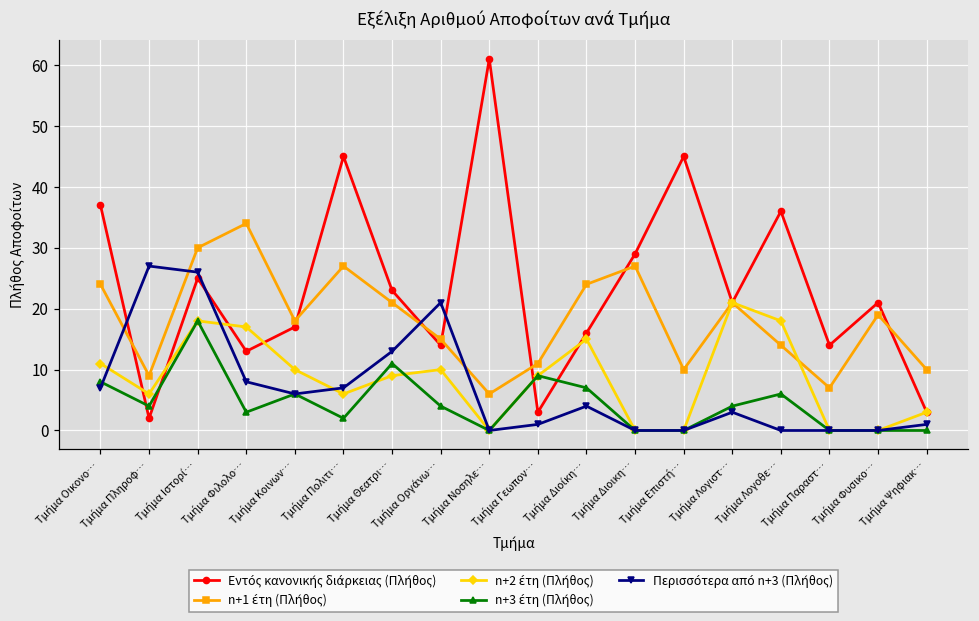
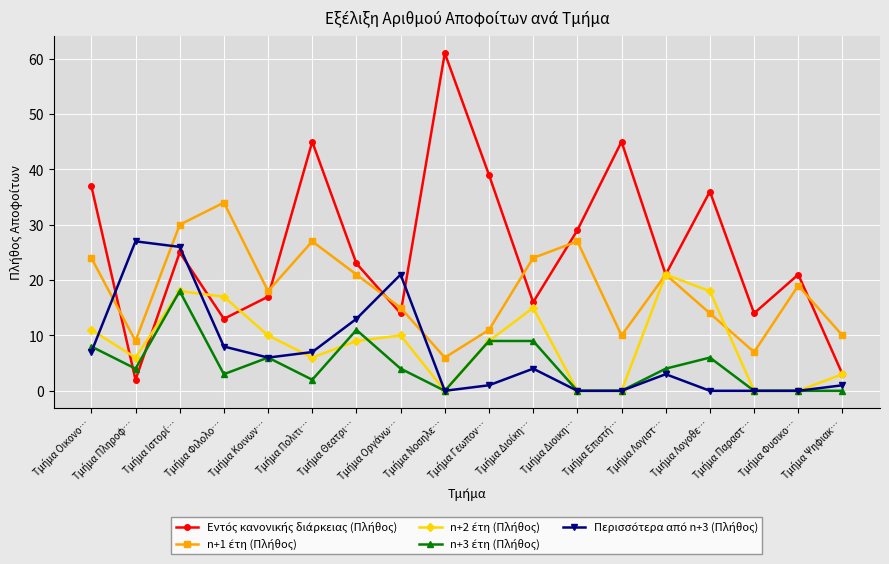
  {
    "Εντός κανονικής διάρκειας (Πλήθος)": {
      "Τμήμα Οικονο…": 37,
      "Τμήμα Πληροφ…": 2,
      "Τμήμα Ιστορί…": 25,
      "Τμήμα Φιλολο…": 13,
      "Τμήμα Κοινων…": 17,
      "Τμήμα Πολιτι…": 45,
      "Τμήμα Θεατρι…": 23,
      "Τμήμα Οργάνω…": 14,
      "Τμήμα Νοσηλε…": 61,
-     "Τμήμα Γεωπον…": 3,
+     "Τμήμα Γεωπον…": 39,
      "Τμήμα Διοίκη…": 16,
      "Τμήμα Διοικη…": 29,
      "Τμήμα Επιστή…": 45,
      "Τμήμα Λογοθε…": 36,
      "Τμήμα Παραστ…": 14,
      "Τμήμα Φυσικο…": 21
    },
    "n+3 έτη (Πλήθος)": {
      "Τμήμα Οικονο…": 8,
      "Τμήμα Πληροφ…": 4,
      "Τμήμα Φιλολο…": 3,
      "Τμήμα Πολιτι…": 2,
      "Τμήμα Θεατρι…": 11,
      "Τμήμα Οργάνω…": 4,
-     "Τμήμα Διοίκη…": 7,
+     "Τμήμα Διοίκη…": 9,
      "Τμήμα Λογιστ…": 4,
      "Τμήμα Λογοθε…": 6,
      "Τμήμα Ψηφιακ…": 0
    },
    "Περισσότερα από n+3 (Πλήθος)": {
      "Τμήμα Οικονο…": 7,
      "Τμήμα Πληροφ…": 27,
      "Τμήμα Ιστορί…": 26,
      "Τμήμα Φιλολο…": 8,
      "Τμήμα Πολιτι…": 7,
      "Τμήμα Θεατρι…": 13,
      "Τμήμα Οργάνω…": 21,
      "Τμήμα Γεωπον…": 1,
      "Τμήμα Διοίκη…": 4,
      "Τμήμα Λογιστ…": 3,
      "Τμήμα Λογοθε…": 0,
      "Τμήμα Ψηφιακ…": 1
    }
  }
